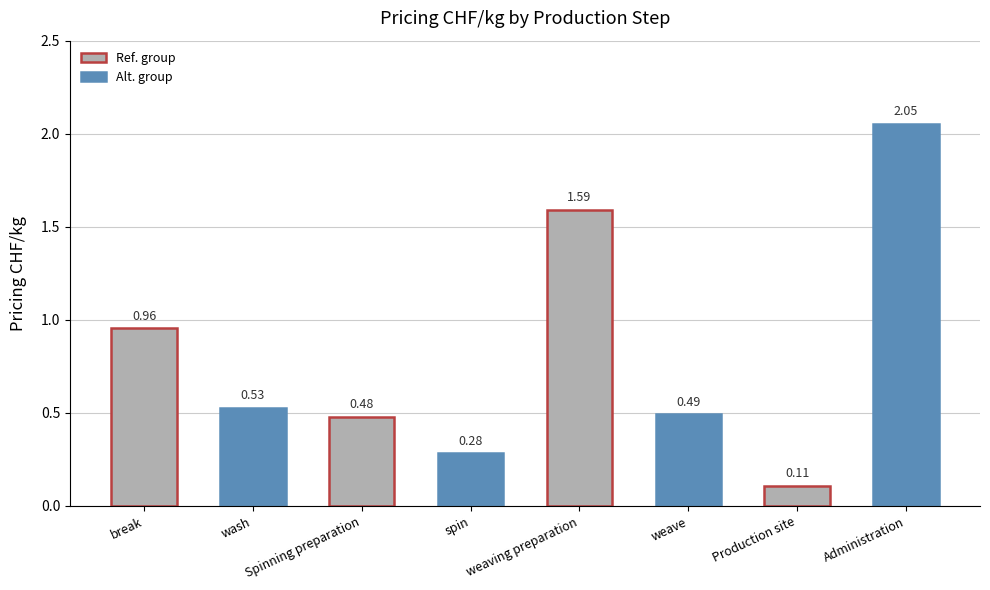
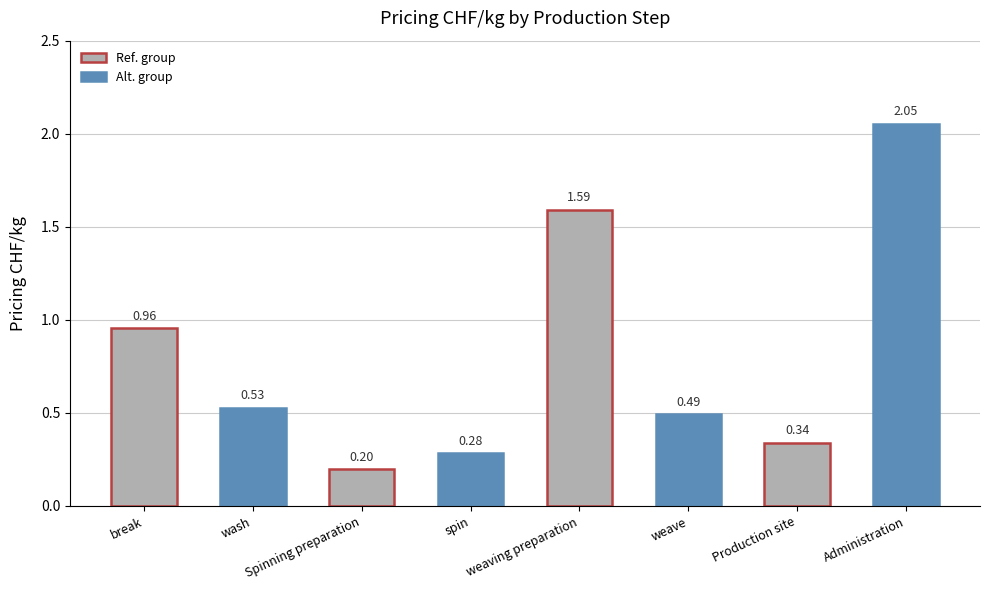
  {
    "break": 0.96,
    "wash": 0.53,
-   "Spinning preparation": 0.48,
+   "Spinning preparation": 0.20,
    "spin": 0.28,
    "weaving preparation": 1.59,
    "weave": 0.49,
-   "Production site": 0.11,
+   "Production site": 0.34,
    "Administration": 2.05
  }
